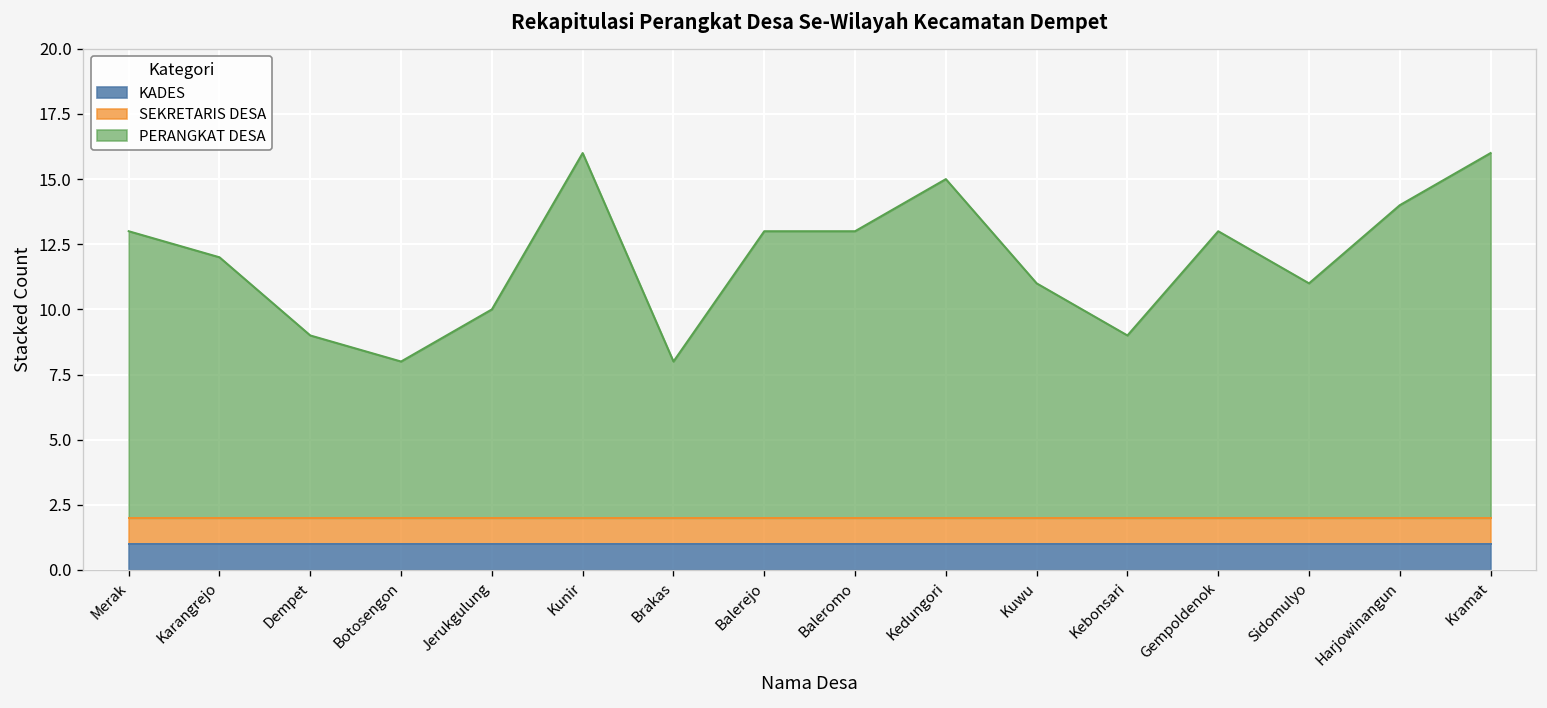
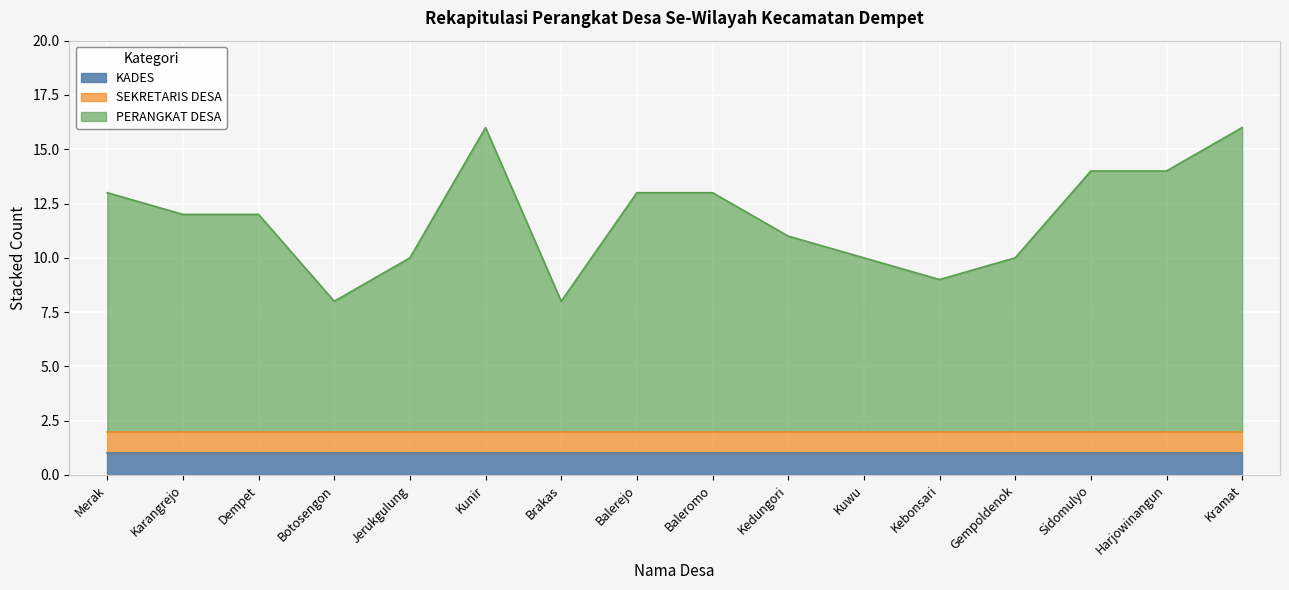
  {
    "KADES": {
      "Merak": 1.0,
      "Karangrejo": 1.0,
      "Dempet": 1.0,
      "Botosengon": 1.0,
      "Jerukgulung": 1.0,
      "Kunir": 1.0,
      "Brakas": 1.0,
      "Balerejo": 1.0,
      "Baleromo": 1.0,
      "Kedungori": 1.0,
      "Kuwu": 1.0,
      "Kebonsari": 1.0,
      "Gempoldenok": 1.0,
      "Sidomulyo": 1.0,
      "Harjowinangun": 1.0,
      "Kramat": 1.0
    },
    "SEKRETARIS DESA": {
      "Merak": 2.0,
      "Karangrejo": 2.0,
      "Dempet": 2.0,
      "Botosengon": 2.0,
      "Jerukgulung": 2.0,
      "Kunir": 2.0,
      "Brakas": 2.0,
      "Balerejo": 2.0,
      "Baleromo": 2.0,
      "Kedungori": 2.0,
      "Kuwu": 2.0,
      "Kebonsari": 2.0,
      "Gempoldenok": 2.0,
      "Sidomulyo": 2.0,
      "Harjowinangun": 2.0,
      "Kramat": 2.0
    },
    "PERANGKAT DESA": {
      "Merak": 13.0,
      "Karangrejo": 12.0,
-     "Dempet": 9.0,
+     "Dempet": 12.0,
      "Botosengon": 8.0,
      "Jerukgulung": 10.0,
      "Kunir": 16.0,
      "Brakas": 8.0,
      "Balerejo": 13.0,
      "Baleromo": 13.0,
-     "Kedungori": 15.0,
-     "Kuwu": 11.0,
+     "Kedungori": 11.0,
+     "Kuwu": 10.0,
      "Kebonsari": 9.0,
-     "Gempoldenok": 13.0,
-     "Sidomulyo": 11.0,
+     "Gempoldenok": 10.0,
+     "Sidomulyo": 14.0,
      "Harjowinangun": 14.0,
      "Kramat": 16.0
    }
  }
